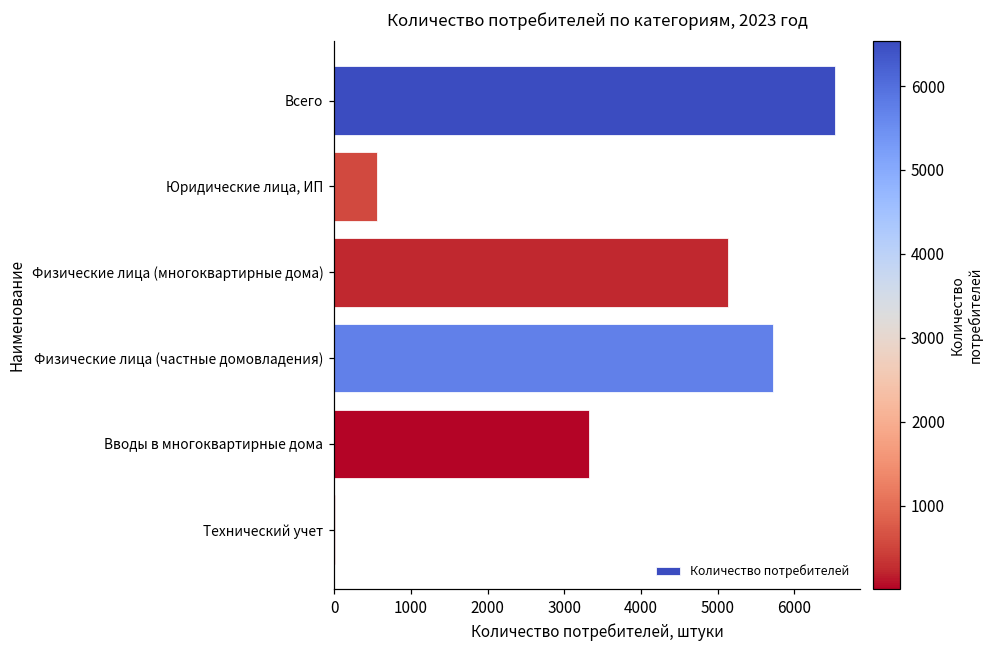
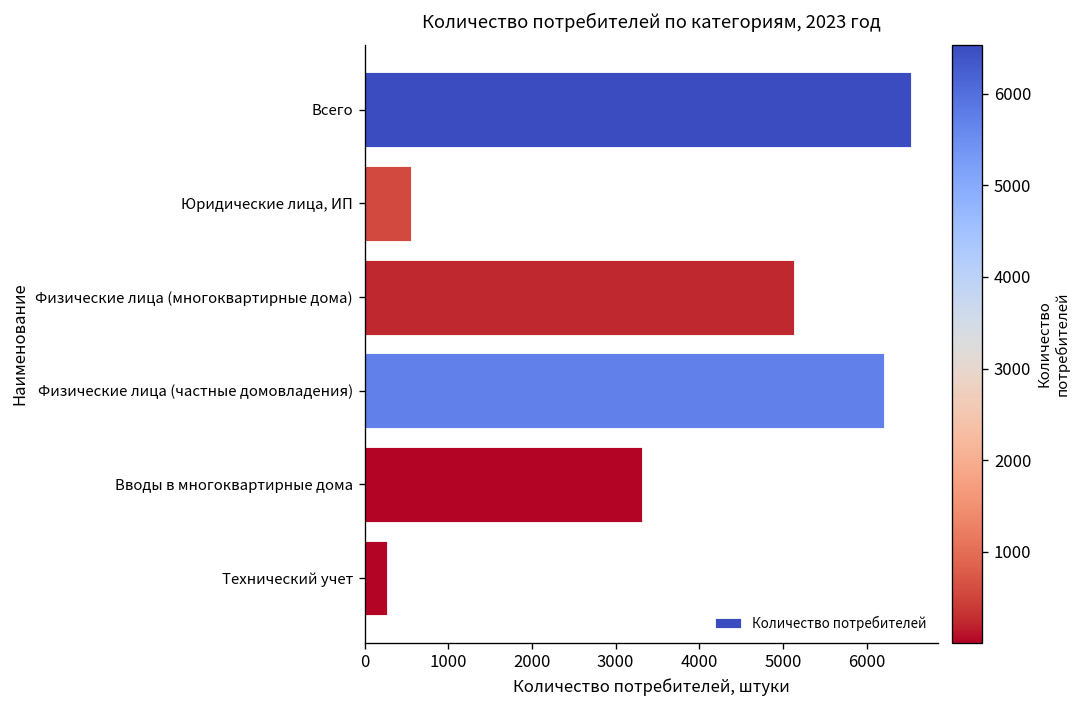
  {
    "Всего": 6500,
    "Юридические лица, ИП": 600,
    "Физические лица (многоквартирные дома)": 5100,
-   "Физические лица (частные домовладения)": 5700,
+   "Физические лица (частные домовладения)": 6200,
    "Вводы в многоквартирные дома": 3300,
-   "Технический учет": 0
+   "Технический учет": 300
  }
